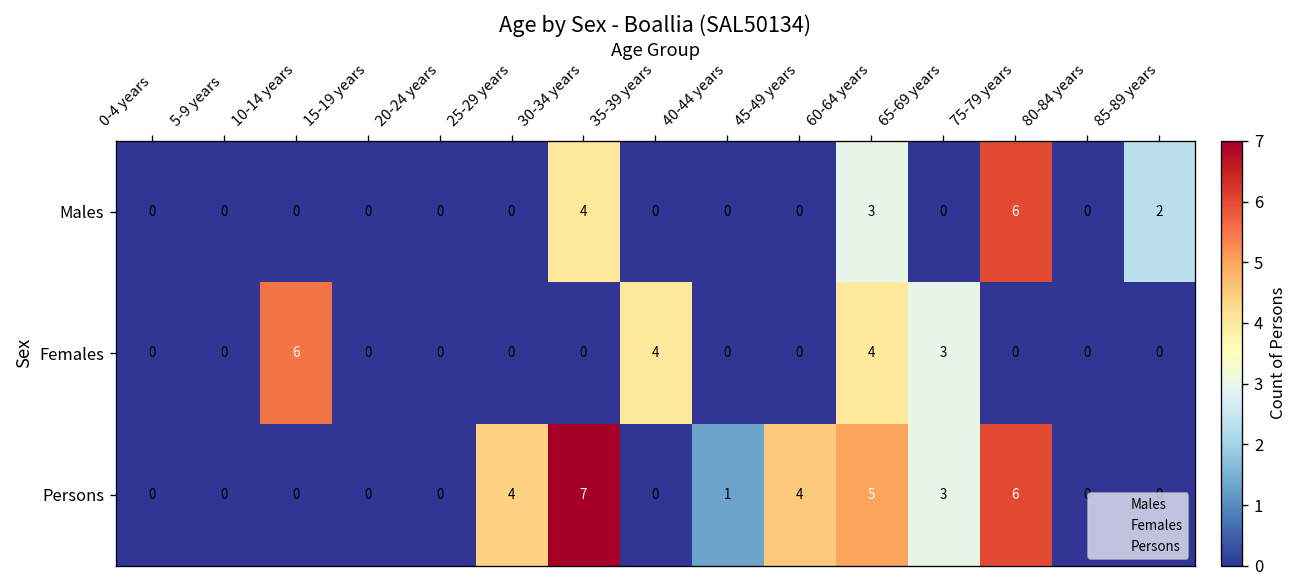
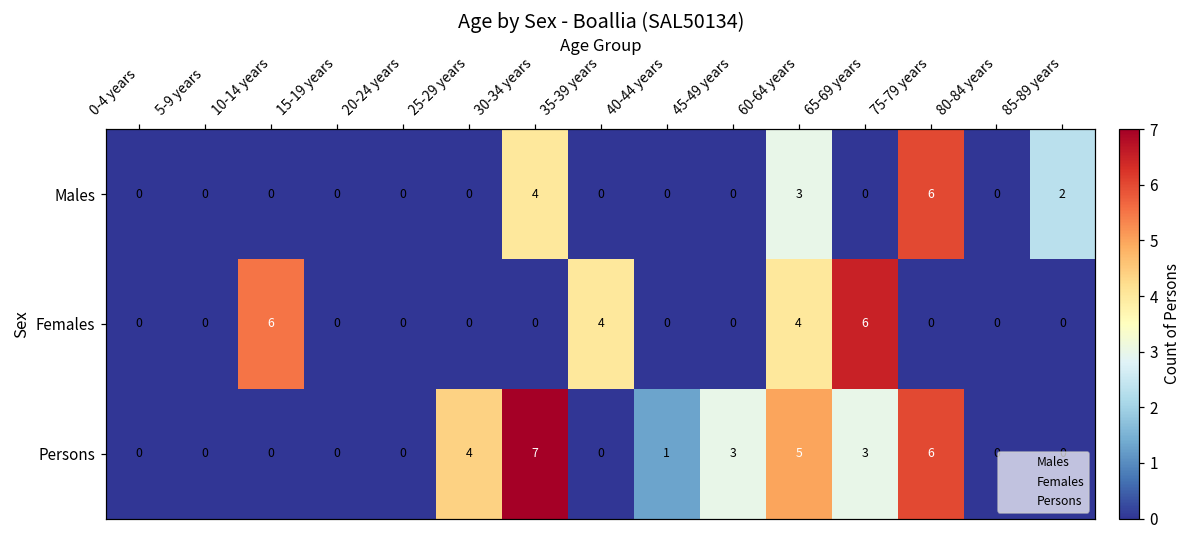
  {
    "Males": {
      "0-4 years": 0,
      "5-9 years": 0,
      "10-14 years": 0,
      "15-19 years": 0,
      "20-24 years": 0,
      "25-29 years": 0,
      "30-34 years": 4,
      "35-39 years": 0,
      "40-44 years": 0,
      "45-49 years": 0,
      "60-64 years": 3,
      "65-69 years": 0,
      "75-79 years": 6,
      "80-84 years": 0,
      "85-89 years": 2
    },
    "Females": {
      "0-4 years": 0,
      "5-9 years": 0,
      "10-14 years": 6,
      "15-19 years": 0,
      "20-24 years": 0,
      "25-29 years": 0,
      "30-34 years": 0,
      "35-39 years": 4,
      "40-44 years": 0,
      "45-49 years": 0,
      "60-64 years": 4,
-     "65-69 years": 3,
+     "65-69 years": 6,
      "75-79 years": 0,
      "80-84 years": 0,
      "85-89 years": 0
    },
    "Persons": {
      "0-4 years": 0,
      "5-9 years": 0,
      "10-14 years": 0,
      "15-19 years": 0,
      "20-24 years": 0,
      "25-29 years": 4,
      "30-34 years": 7,
      "35-39 years": 0,
      "40-44 years": 1,
-     "45-49 years": 4,
+     "45-49 years": 3,
      "60-64 years": 5,
      "65-69 years": 3,
      "75-79 years": 6
    }
  }
